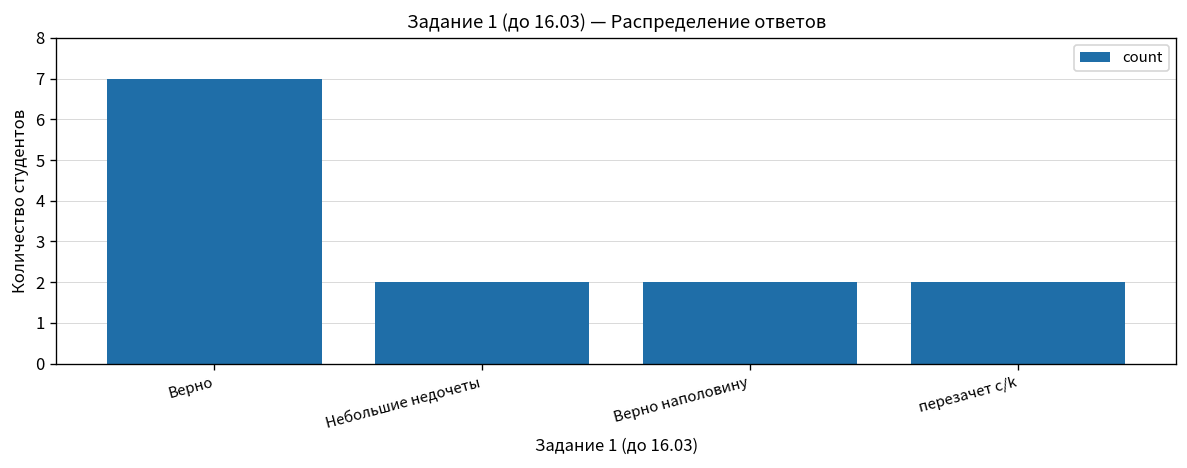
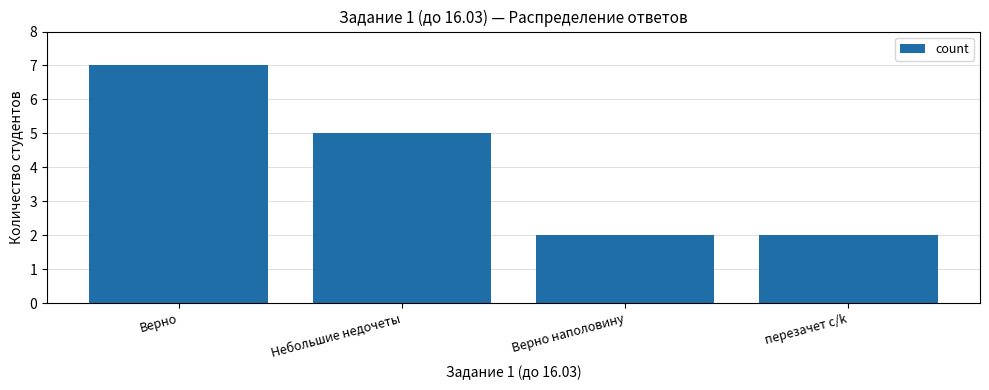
  {
    "Верно": 7,
-   "Небольшие недочеты": 2,
+   "Небольшие недочеты": 5,
    "Верно наполовину": 2,
    "перезачет с/k": 2
  }
